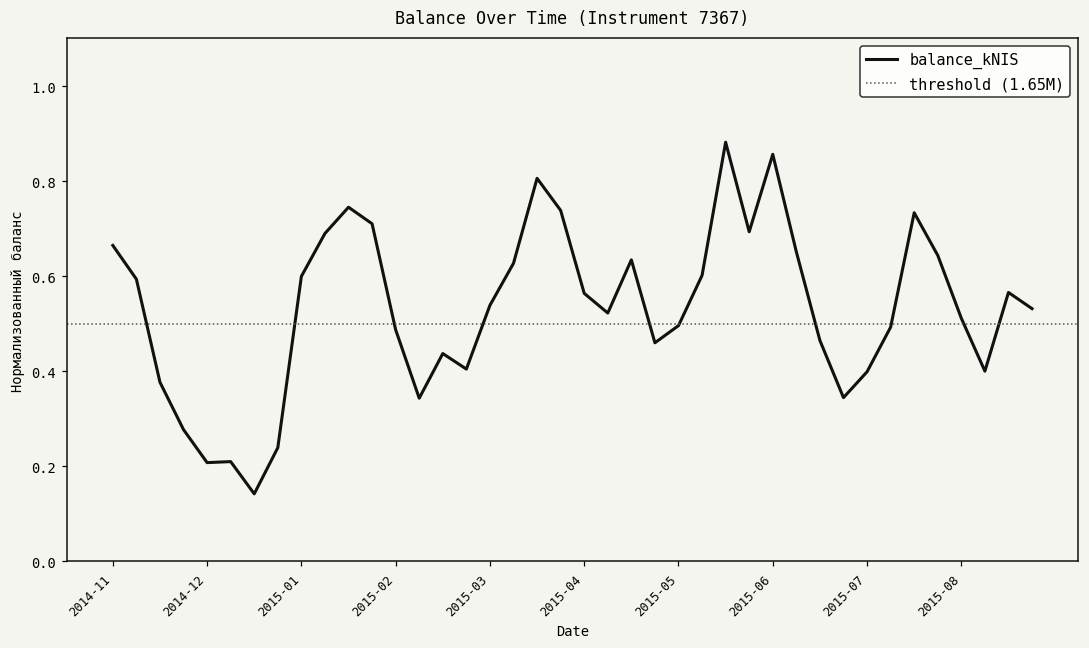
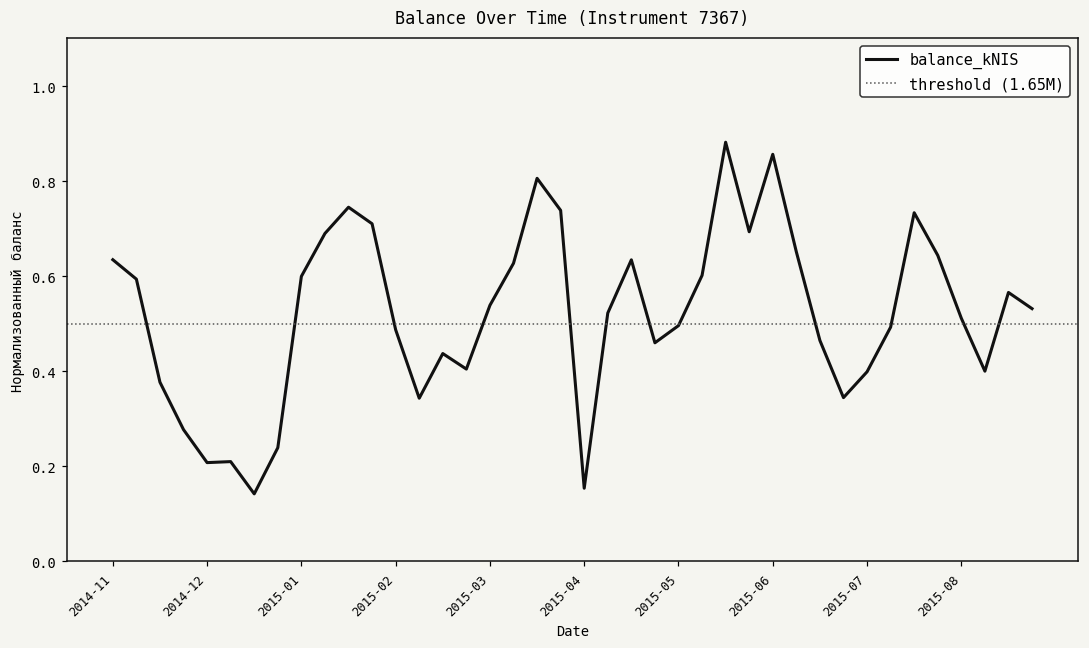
  {
-   "2014-11": 0.66,
+   "2014-11": 0.63,
    "2014-12": 0.21,
    "2015-01": 0.60,
    "2015-02": 0.49,
    "2015-03": 0.54,
-   "2015-04": 0.56,
+   "2015-04": 0.15,
    "2015-05": 0.50,
    "2015-06": 0.86,
    "2015-07": 0.40,
    "2015-08": 0.51
  }
